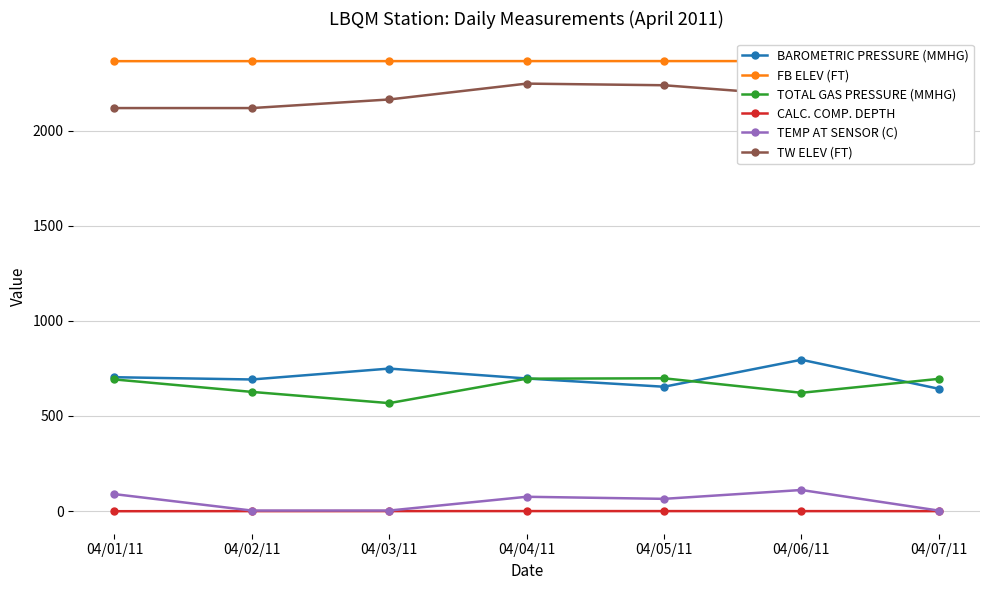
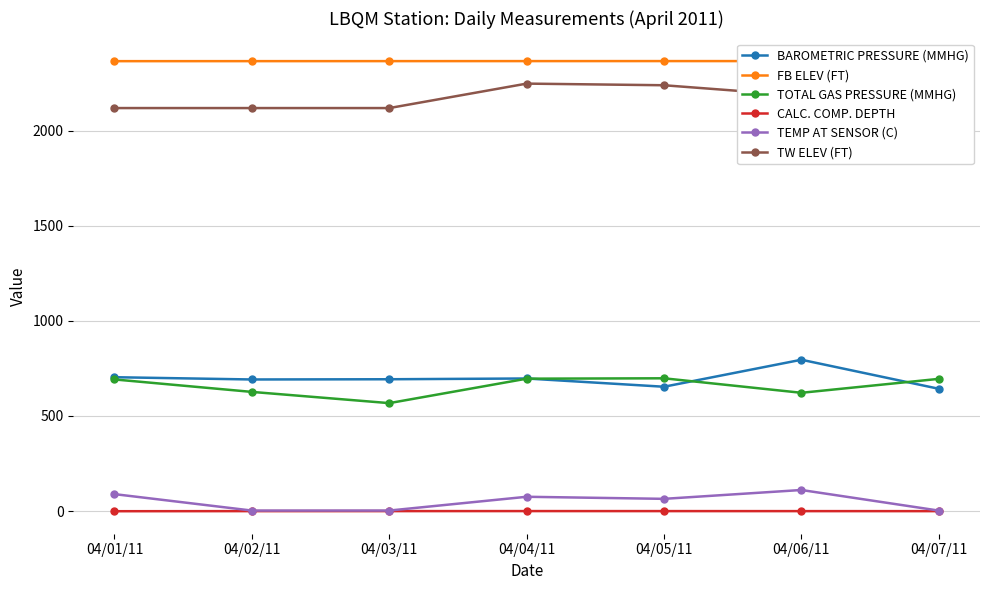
  {
    "BAROMETRIC PRESSURE (MMHG)": {
      "04/02/11": 690,
-     "04/03/11": 750,
+     "04/03/11": 690,
      "04/05/11": 650,
      "04/06/11": 800,
      "04/07/11": 640
    },
    "FB ELEV (FT)": {
      "04/01/11": 2360,
      "04/02/11": 2360,
      "04/03/11": 2360,
      "04/04/11": 2360,
      "04/05/11": 2370
    },
    "TOTAL GAS PRESSURE (MMHG)": {
      "04/02/11": 630,
      "04/03/11": 570,
      "04/05/11": 700,
      "04/06/11": 620,
      "04/07/11": 700
    },
    "CALC. COMP. DEPTH": {
      "04/01/11": 0,
      "04/04/11": 0,
      "04/05/11": 0,
      "04/06/11": 0
    },
    "TEMP AT SENSOR (C)": {
      "04/01/11": 90,
      "04/04/11": 80,
      "04/05/11": 60,
      "04/06/11": 110
    },
    "TW ELEV (FT)": {
      "04/01/11": 2120,
      "04/02/11": 2120,
-     "04/03/11": 2160,
+     "04/03/11": 2120,
      "04/04/11": 2250,
      "04/05/11": 2240
    }
  }
